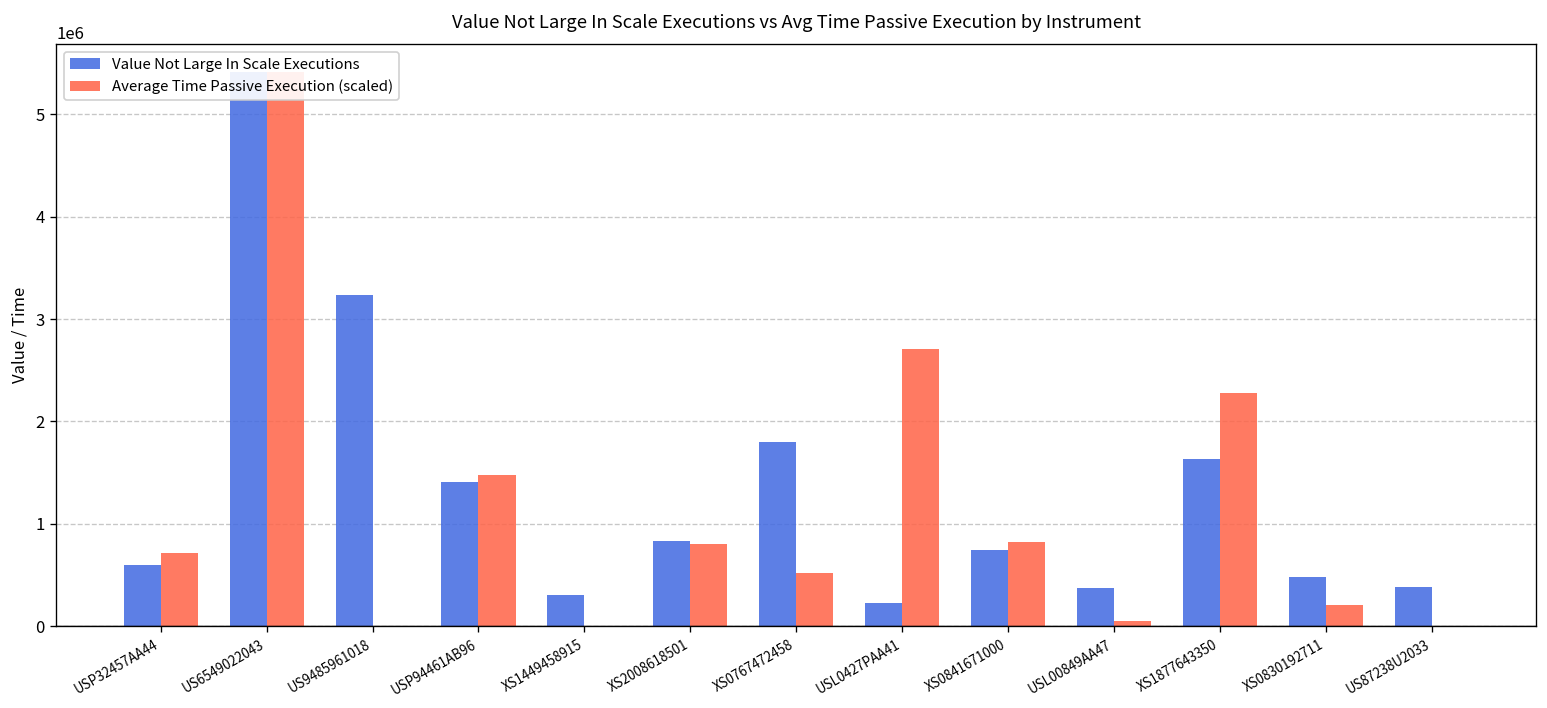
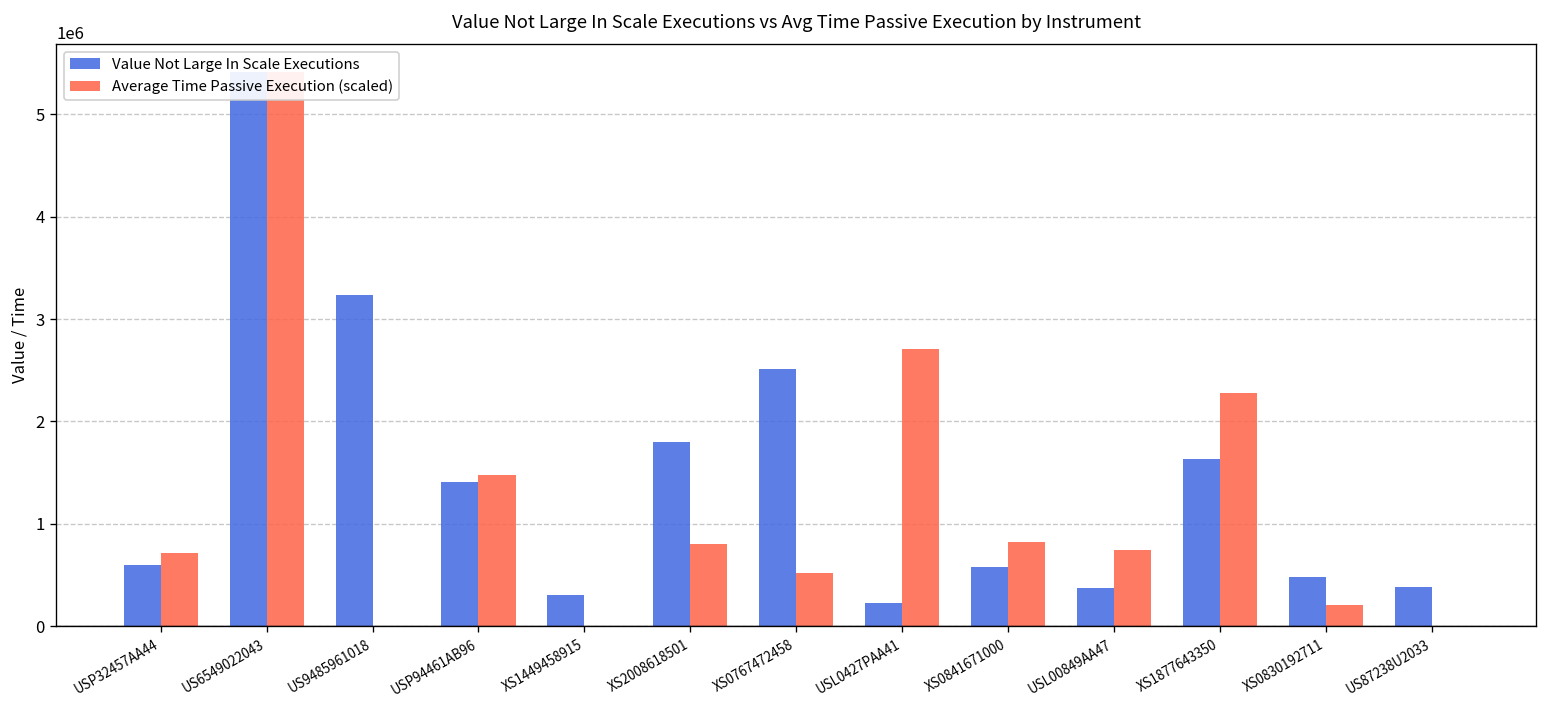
  {
    "Value Not Large In Scale Executions": {
      "USP32457AA44": 600000,
      "US9485961018": 3200000,
      "USP94461AB96": 1400000,
      "XS1449458915": 300000,
-     "XS2008618501": 800000,
-     "XS0767472458": 1800000,
+     "XS2008618501": 1800000,
+     "XS0767472458": 2500000,
      "USL0427PAA41": 200000,
-     "XS0841671000": 700000,
+     "XS0841671000": 600000,
      "USL00849AA47": 400000,
      "XS1877643350": 1600000,
      "XS0830192711": 500000,
      "US87238U2033": 400000
    },
    "Average Time Passive Execution (scaled)": {
      "USP32457AA44": 700000,
      "US9485961018": 0,
      "USP94461AB96": 1500000,
      "XS1449458915": 0,
      "XS2008618501": 800000,
      "XS0767472458": 500000,
      "USL0427PAA41": 2700000,
      "XS0841671000": 800000,
-     "USL00849AA47": 100000,
+     "USL00849AA47": 700000,
      "XS1877643350": 2300000,
      "XS0830192711": 200000,
      "US87238U2033": 0
    }
  }
